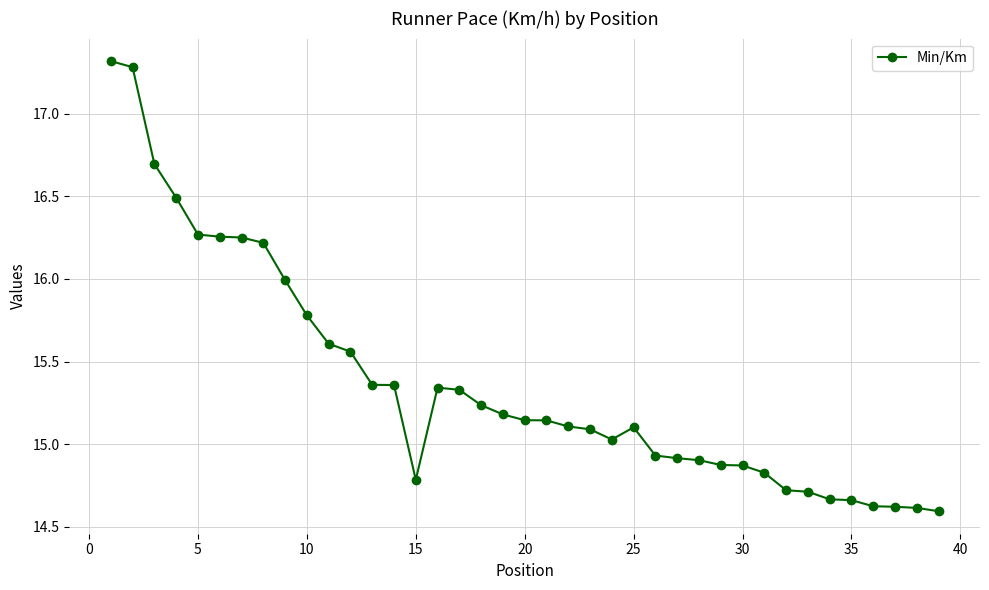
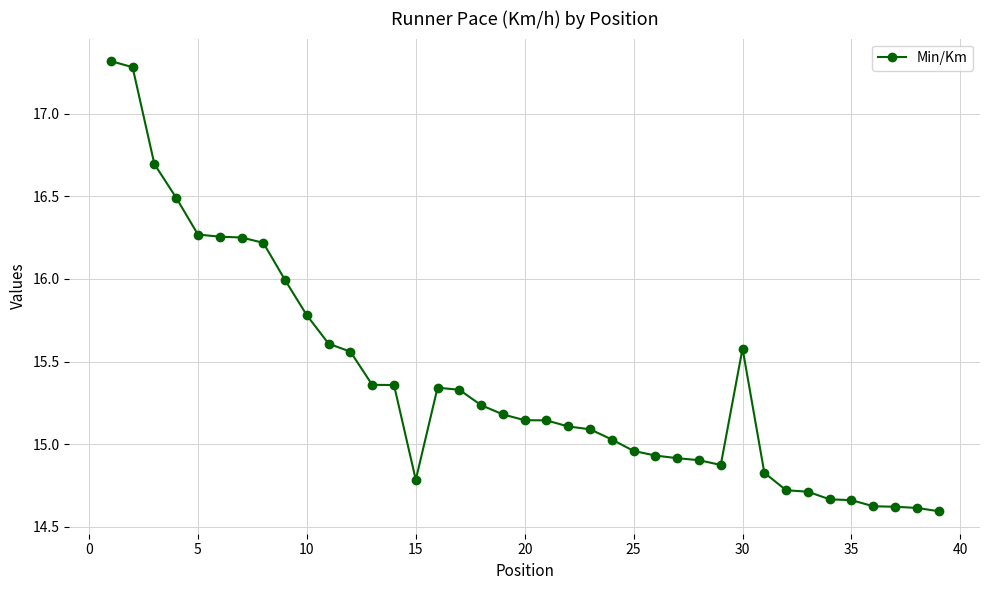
  {
    "5": 16.27,
    "10": 15.78,
    "15": 14.78,
    "20": 15.15,
-   "25": 15.10,
-   "30": 14.87,
+   "25": 14.96,
+   "30": 15.58,
    "35": 14.66
  }
